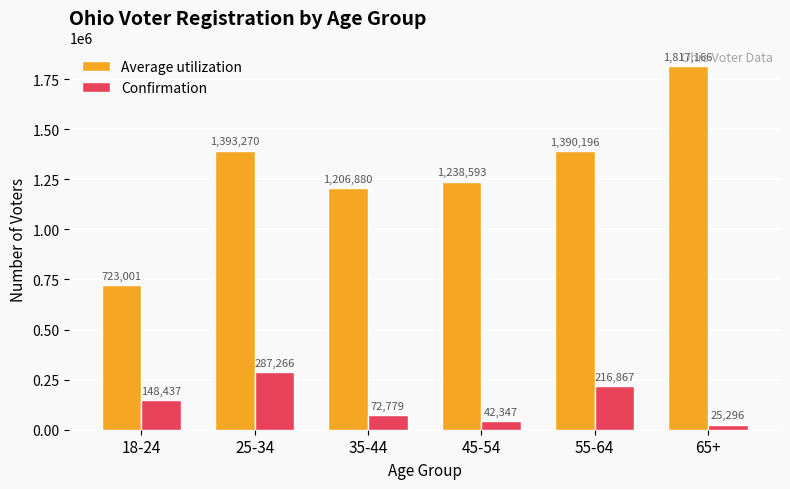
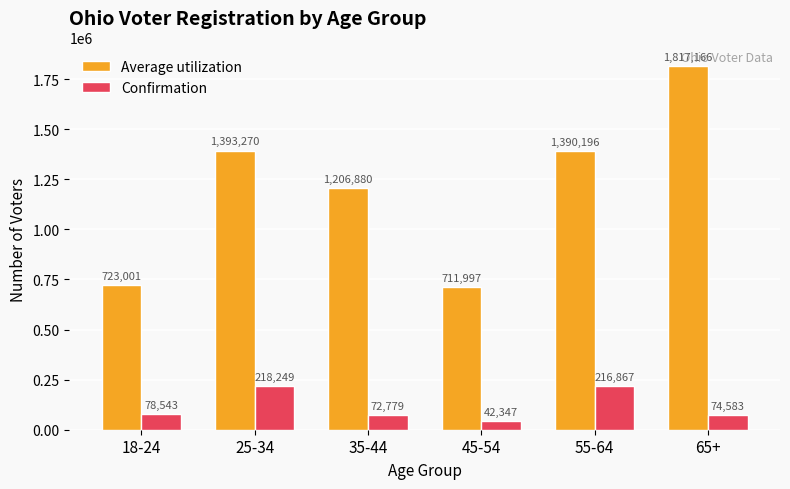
  {
    "Average utilization": {
      "18-24": "723,001",
      "25-34": "1,393,270",
      "35-44": "1,206,880",
-     "45-54": "1,238,593",
+     "45-54": "711,997",
      "55-64": "1,390,196"
    },
    "Confirmation": {
-     "18-24": "148,437",
-     "25-34": "287,266",
+     "18-24": "78,543",
+     "25-34": "218,249",
      "35-44": "72,779",
      "45-54": "42,347",
      "55-64": "216,867",
-     "65+": "25,296"
+     "65+": "74,583"
    }
  }
